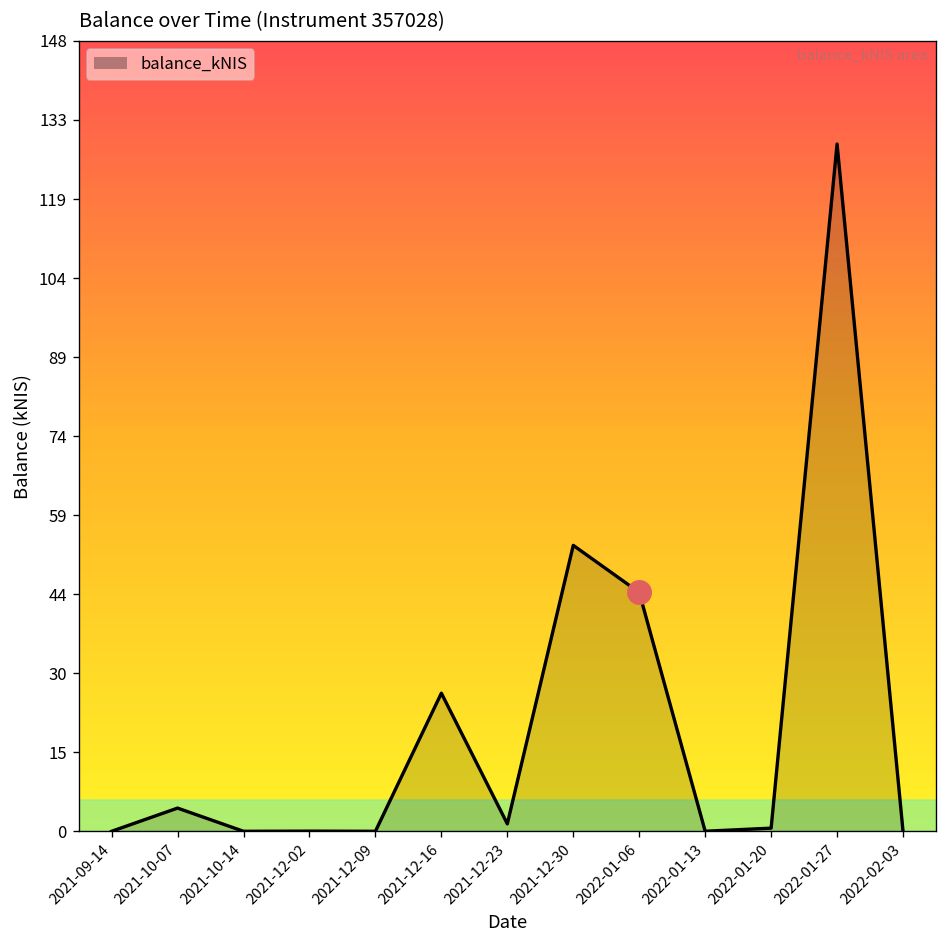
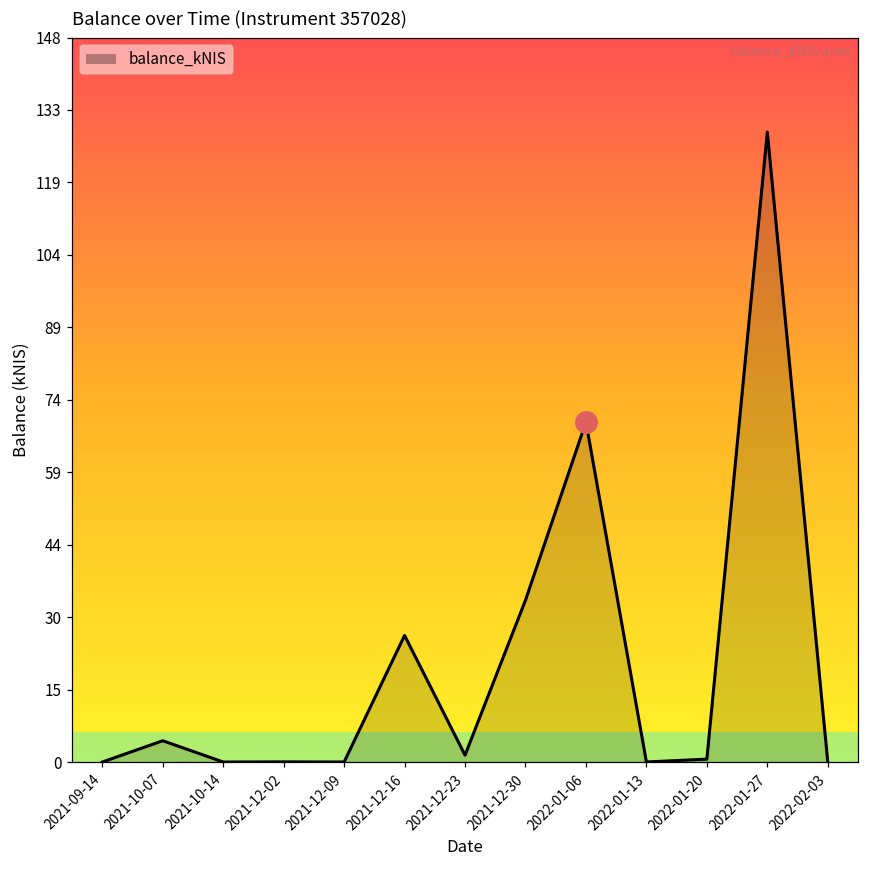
  {
    "balance_kNIS": {
      "2021-12-16": 26,
-     "2021-12-30": 54,
-     "2022-01-06": 45,
+     "2021-12-30": 33,
+     "2022-01-06": 70,
      "2022-01-27": 129
    }
  }
